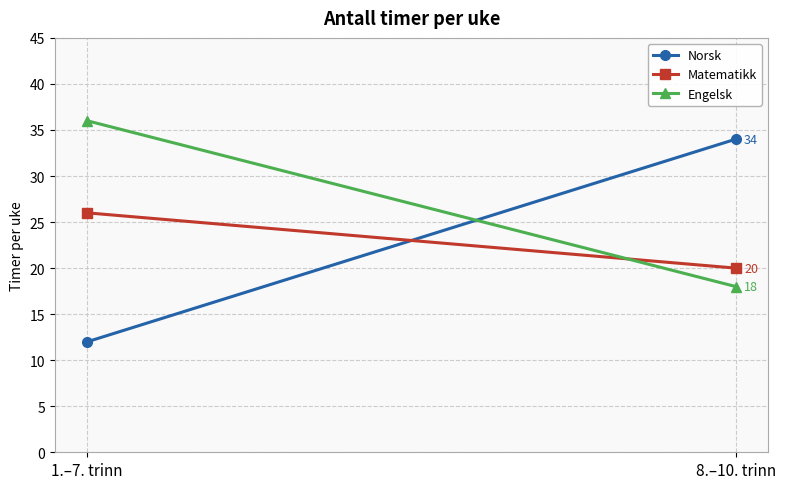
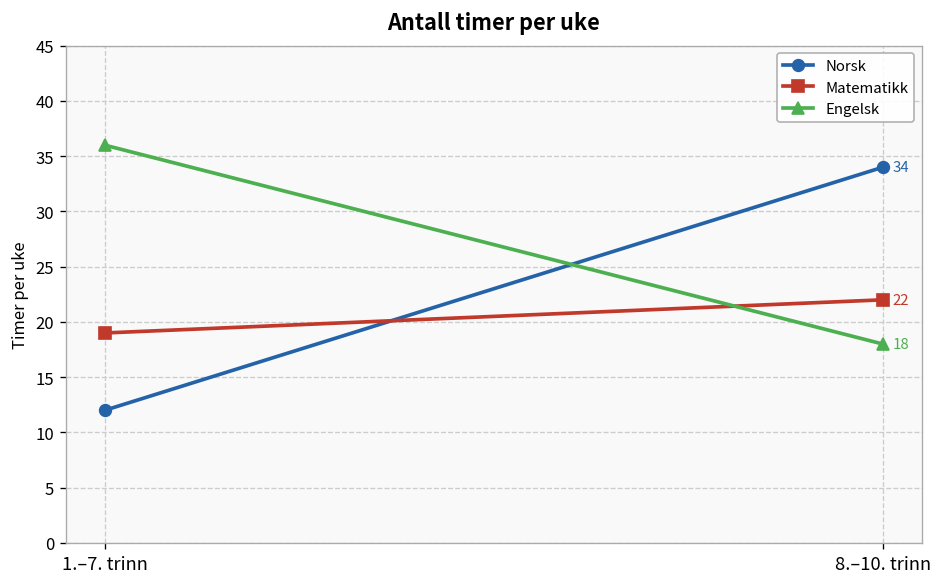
  {
    "Norsk": {
      "8.–10. trinn": 34
    },
    "Matematikk": {
-     "1.–7. trinn": 26,
-     "8.–10. trinn": 20
+     "1.–7. trinn": 19,
+     "8.–10. trinn": 22
    },
    "Engelsk": {
      "8.–10. trinn": 18
    }
  }
